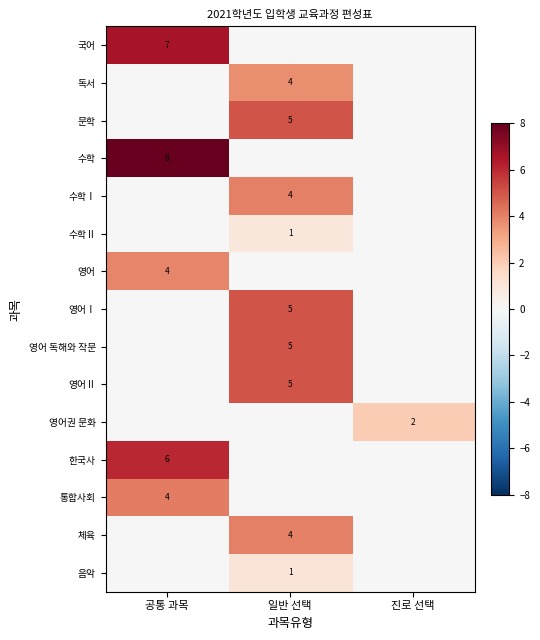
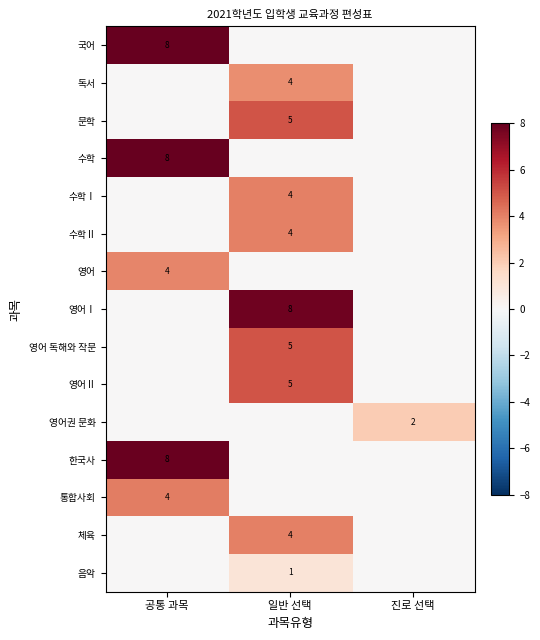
  {
    "국어": {
-     "공통 과목": 7
+     "공통 과목": 8
    },
    "독서": {
      "일반 선택": 4
    },
    "문학": {
      "일반 선택": 5
    },
    "수학": {
      "공통 과목": 8
    },
    "수학Ⅰ": {
      "일반 선택": 4
    },
    "수학Ⅱ": {
-     "일반 선택": 1
+     "일반 선택": 4
    },
    "영어": {
      "공통 과목": 4
    },
    "영어Ⅰ": {
-     "일반 선택": 5
+     "일반 선택": 8
    },
    "영어 독해와 작문": {
      "일반 선택": 5
    },
    "영어Ⅱ": {
      "일반 선택": 5
    },
    "영어권 문화": {
      "진로 선택": 2
    },
    "한국사": {
-     "공통 과목": 6
+     "공통 과목": 8
    },
    "통합사회": {
      "공통 과목": 4
    },
    "체육": {
      "일반 선택": 4
    },
    "음악": {
      "일반 선택": 1
    }
  }
